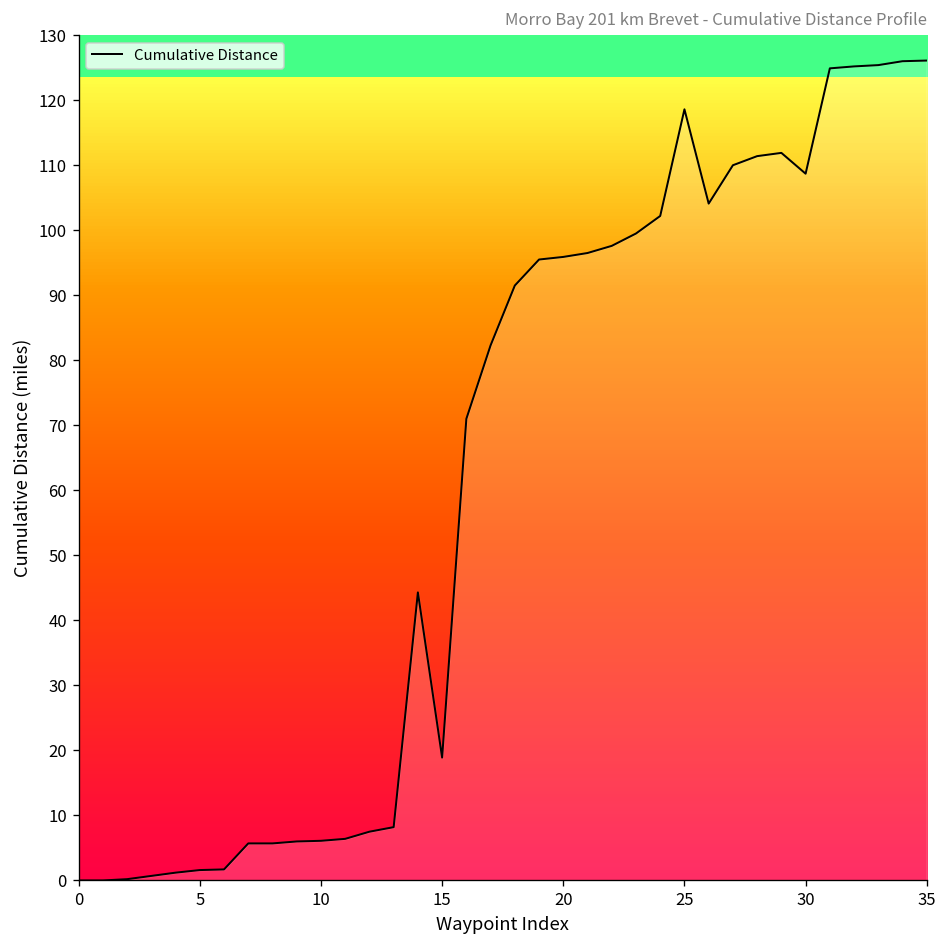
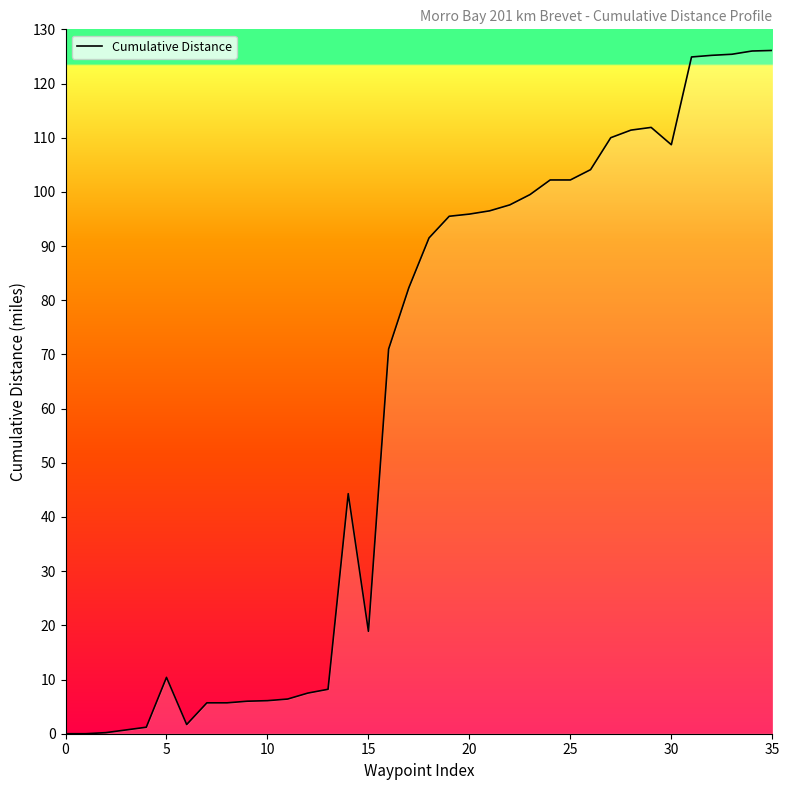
  {
    "0": 0,
-   "5": 2,
+   "5": 10,
    "10": 6,
    "15": 19,
    "20": 96,
-   "25": 119,
+   "25": 102,
    "30": 109,
    "35": 126
  }
